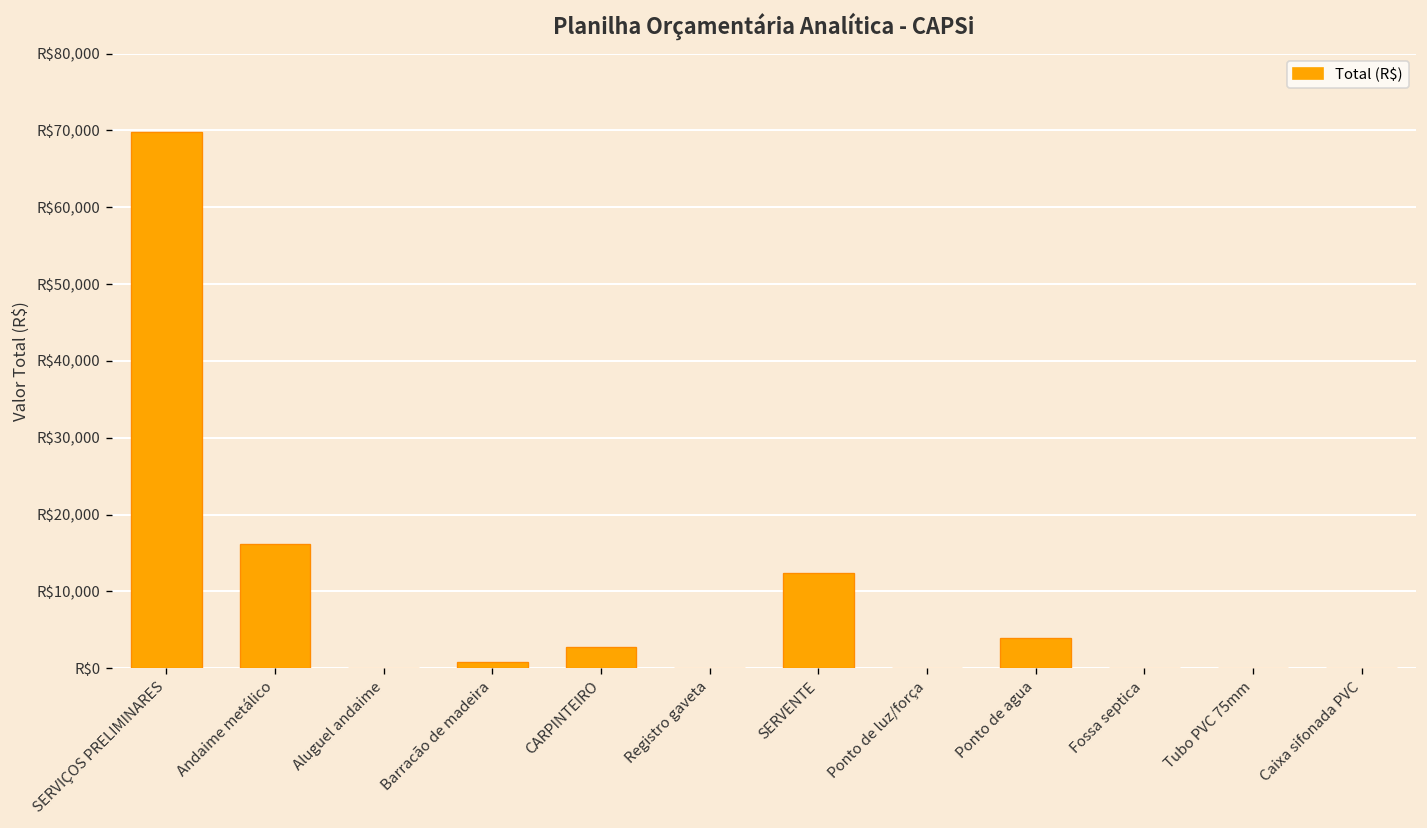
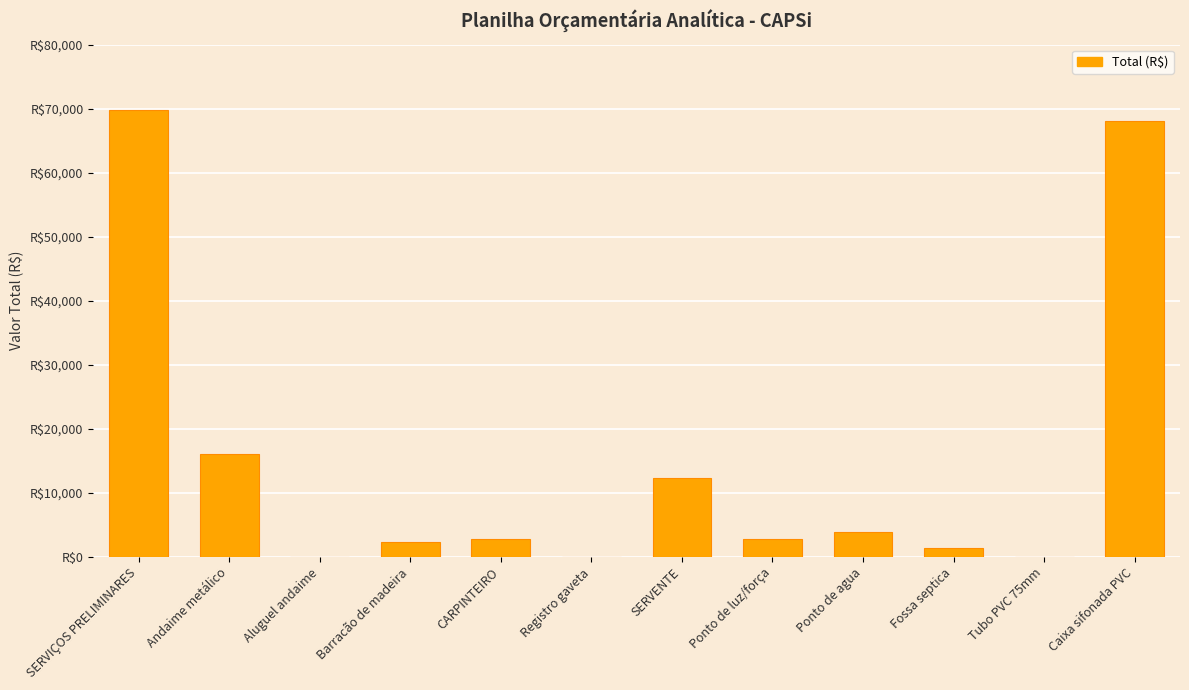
  {
    "SERVIÇOS PRELIMINARES": "R$70,000",
    "Andaime metálico": "R$16,000",
-   "Barracão de madeira": "R$1,000",
+   "Barracão de madeira": "R$2,000",
    "CARPINTEIRO": "R$3,000",
    "SERVENTE": "R$12,000",
-   "Ponto de luz/força": "R$0",
+   "Ponto de luz/força": "R$3,000",
    "Ponto de agua": "R$4,000",
-   "Fossa septica": "R$0",
-   "Caixa sifonada PVC": "R$0"
+   "Fossa septica": "R$1,000",
+   "Caixa sifonada PVC": "R$68,000"
  }
